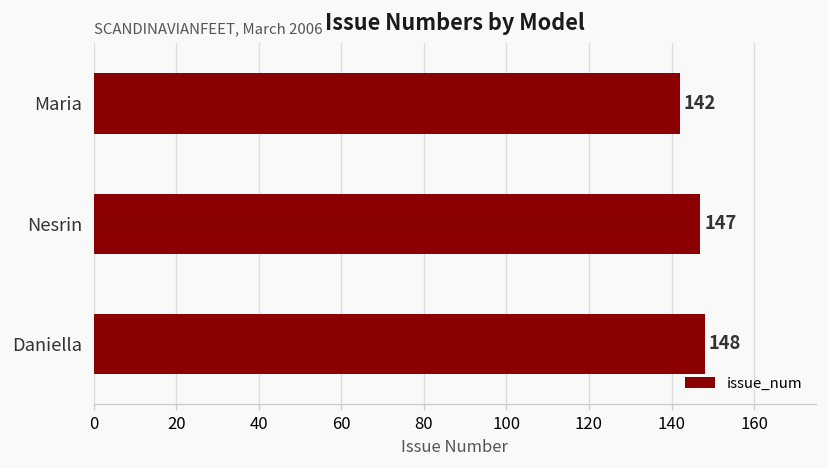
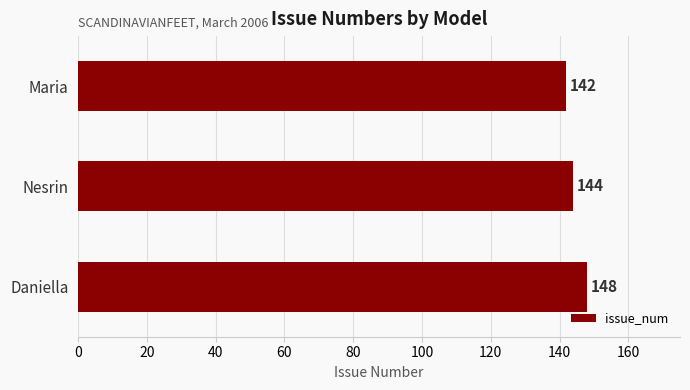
  {
    "Maria": 142,
-   "Nesrin": 147,
+   "Nesrin": 144,
    "Daniella": 148
  }
